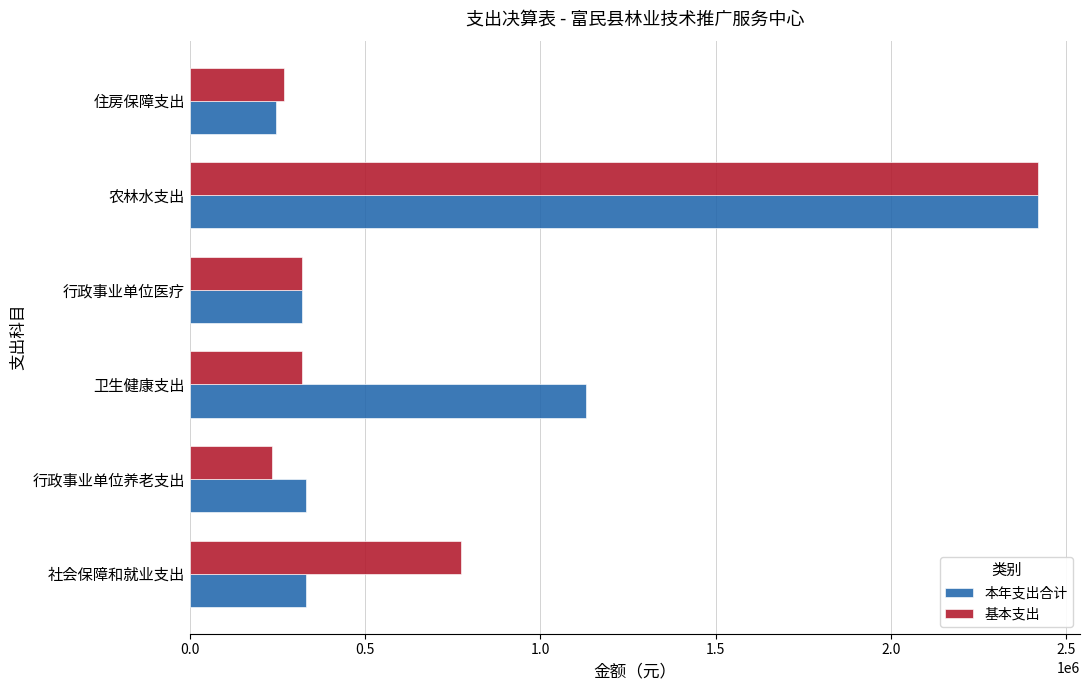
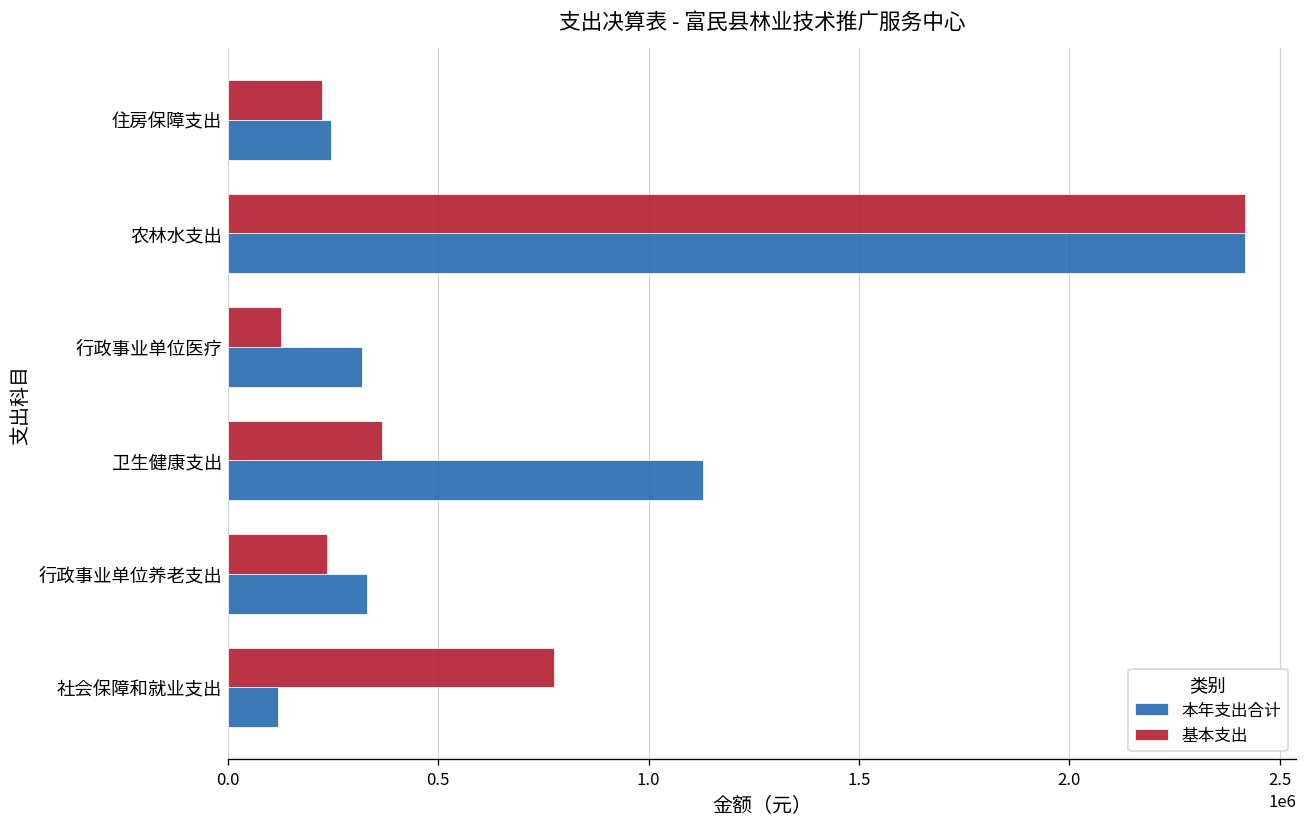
  {
    "本年支出合计": {
      "住房保障支出": 250000,
      "农林水支出": 2420000,
      "行政事业单位医疗": 320000,
      "卫生健康支出": 1130000,
      "行政事业单位养老支出": 330000,
-     "社会保障和就业支出": 330000
+     "社会保障和就业支出": 120000
    },
    "基本支出": {
-     "住房保障支出": 270000,
+     "住房保障支出": 220000,
      "农林水支出": 2420000,
-     "行政事业单位医疗": 320000,
-     "卫生健康支出": 320000,
+     "行政事业单位医疗": 130000,
+     "卫生健康支出": 370000,
      "行政事业单位养老支出": 240000,
      "社会保障和就业支出": 770000
    }
  }
